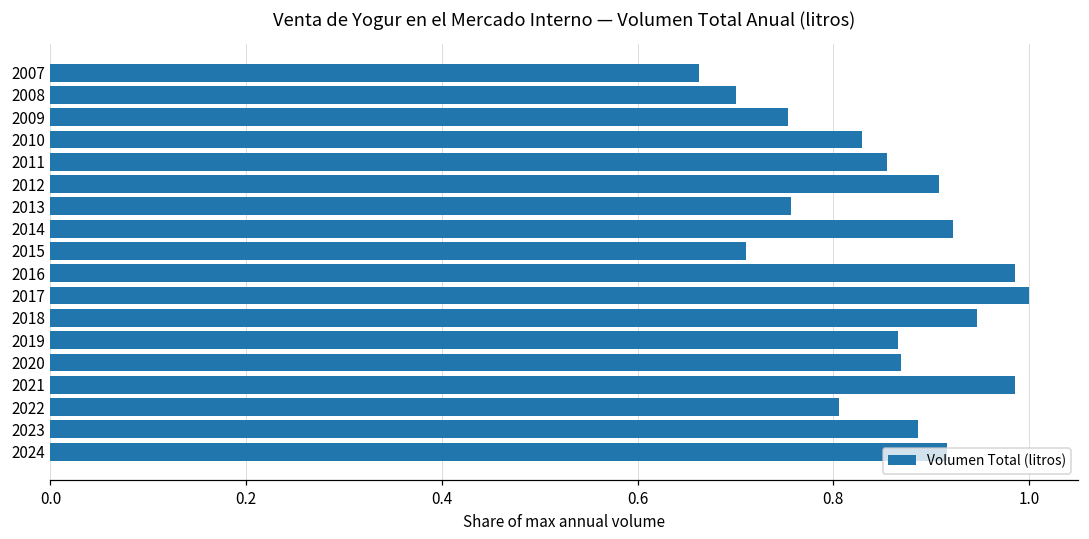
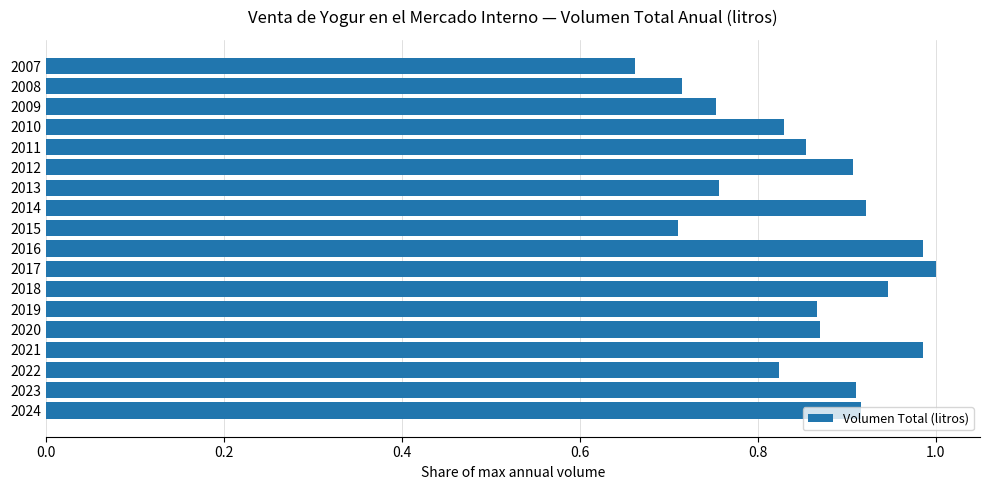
  {
    "2007": 0.66,
-   "2008": 0.70,
+   "2008": 0.72,
    "2009": 0.75,
    "2010": 0.83,
    "2011": 0.85,
    "2012": 0.91,
    "2013": 0.76,
    "2014": 0.92,
    "2015": 0.71,
    "2016": 0.99,
    "2017": 1.00,
    "2018": 0.95,
    "2019": 0.87,
    "2020": 0.87,
    "2021": 0.99,
-   "2022": 0.81,
-   "2023": 0.89
+   "2022": 0.82,
+   "2023": 0.91
  }
